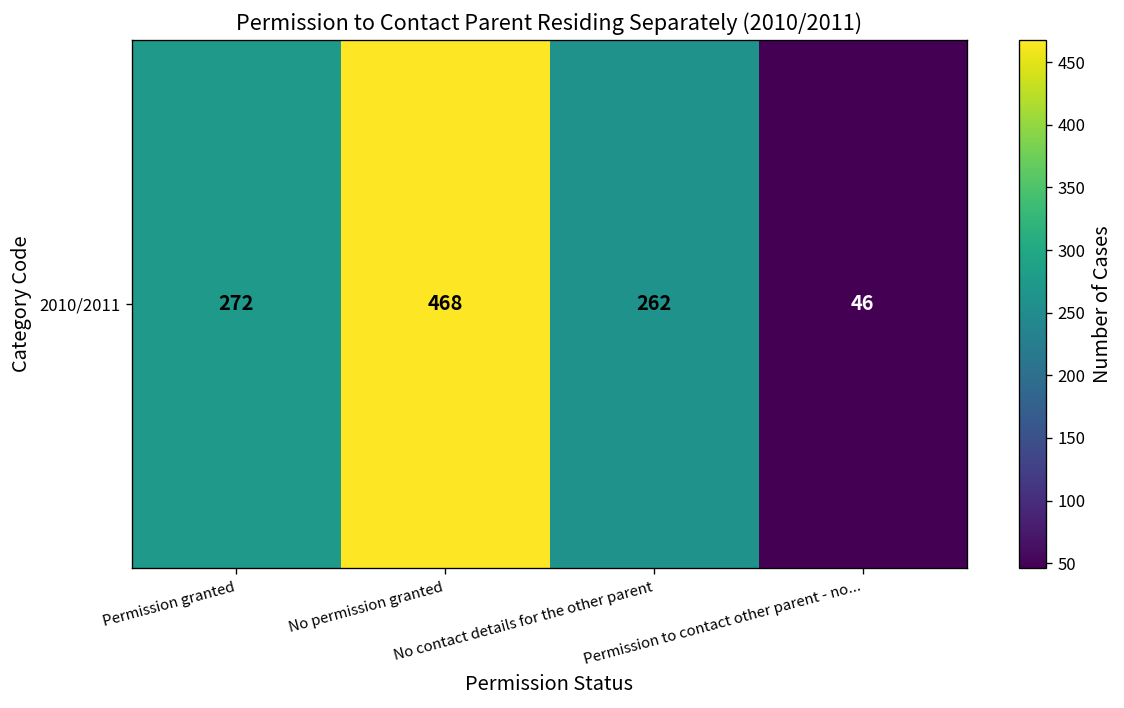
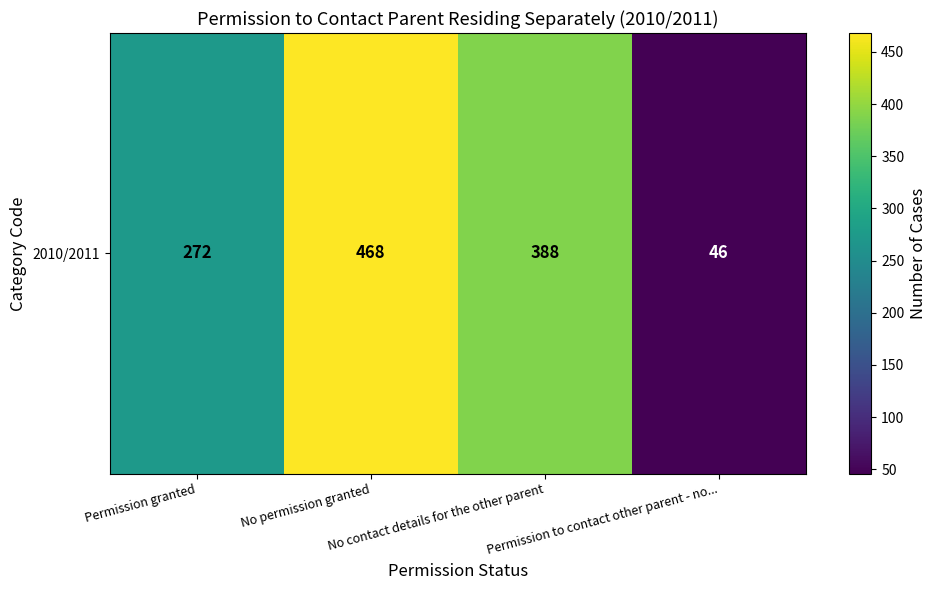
  {
    "2010/2011": {
      "Permission granted": 272,
      "No permission granted": 468,
-     "No contact details for the other parent": 262,
+     "No contact details for the other parent": 388,
      "Permission to contact other parent - no...": 46
    }
  }
